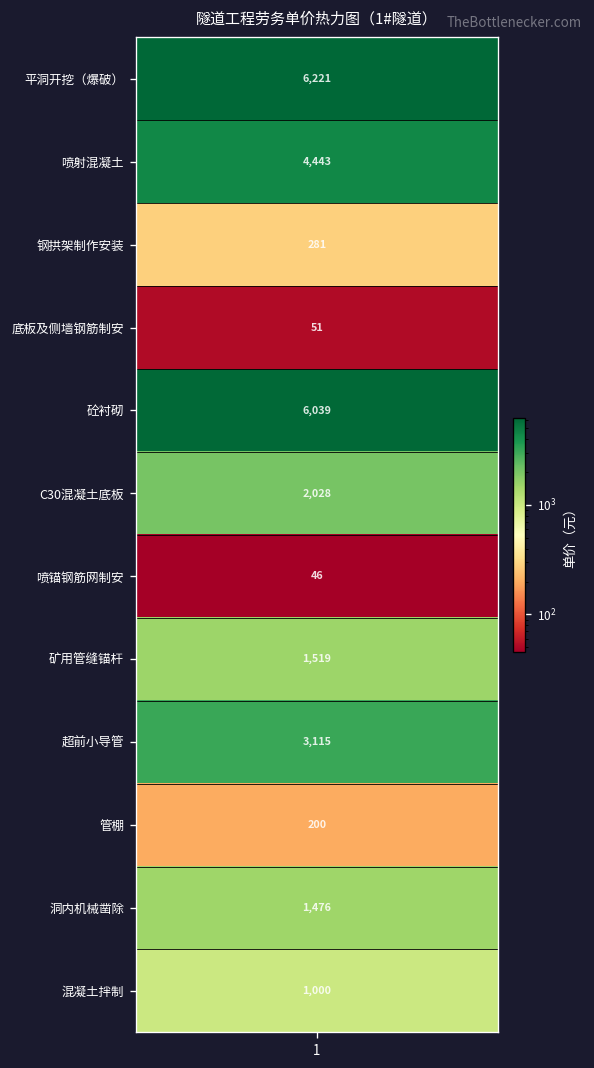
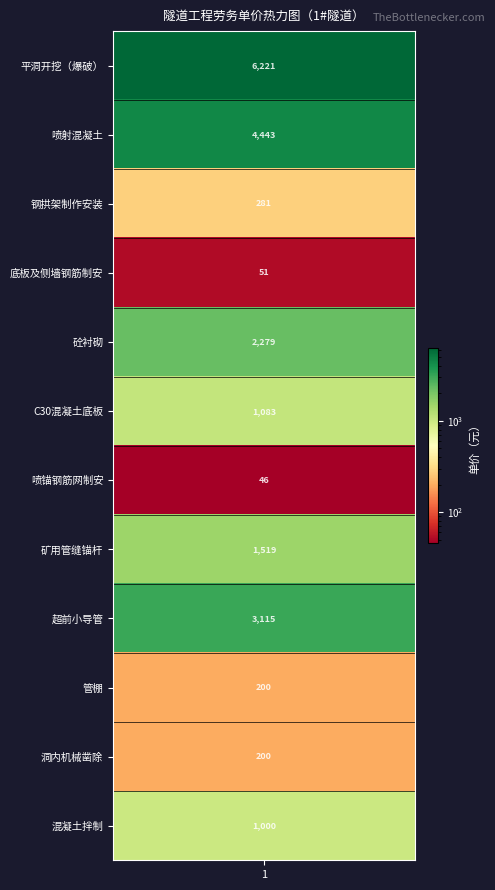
  {
    "平洞开挖（爆破）": {
      "1": "6,221"
    },
    "喷射混凝土": {
      "1": "4,443"
    },
    "钢拱架制作安装": {
      "1": "281"
    },
    "底板及侧墙钢筋制安": {
      "1": "51"
    },
    "砼衬砌": {
-     "1": "6,039"
+     "1": "2,279"
    },
    "C30混凝土底板": {
-     "1": "2,028"
+     "1": "1,083"
    },
    "喷锚钢筋网制安": {
      "1": "46"
    },
    "矿用管缝锚杆": {
      "1": "1,519"
    },
    "超前小导管": {
      "1": "3,115"
    },
    "管棚": {
      "1": "200"
    },
    "洞内机械凿除": {
-     "1": "1,476"
+     "1": "200"
    },
    "混凝土拌制": {
      "1": "1,000"
    }
  }
